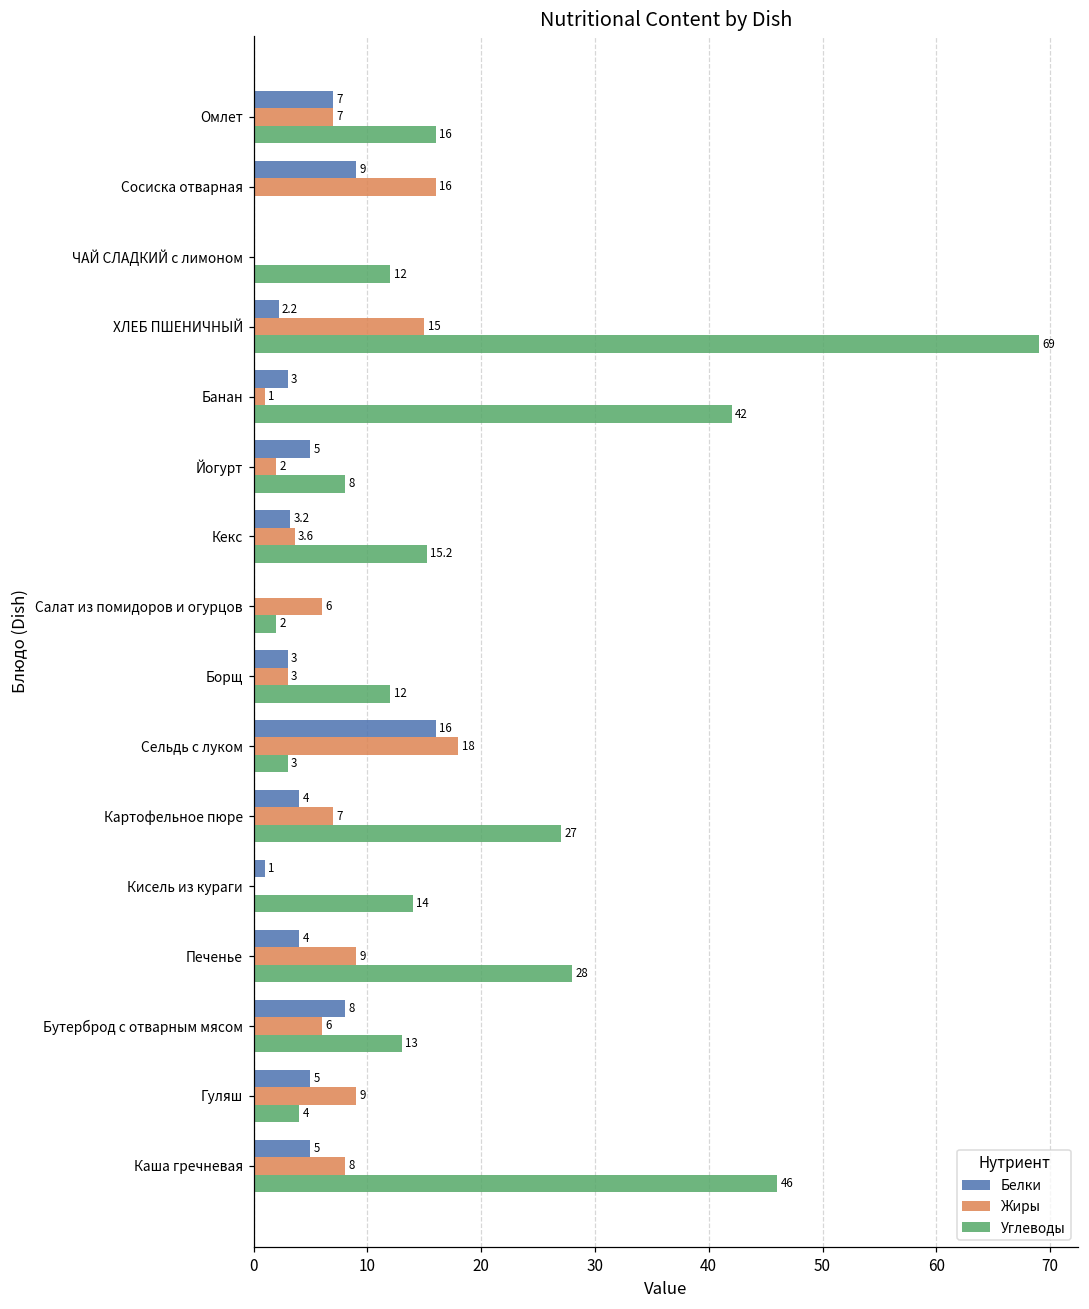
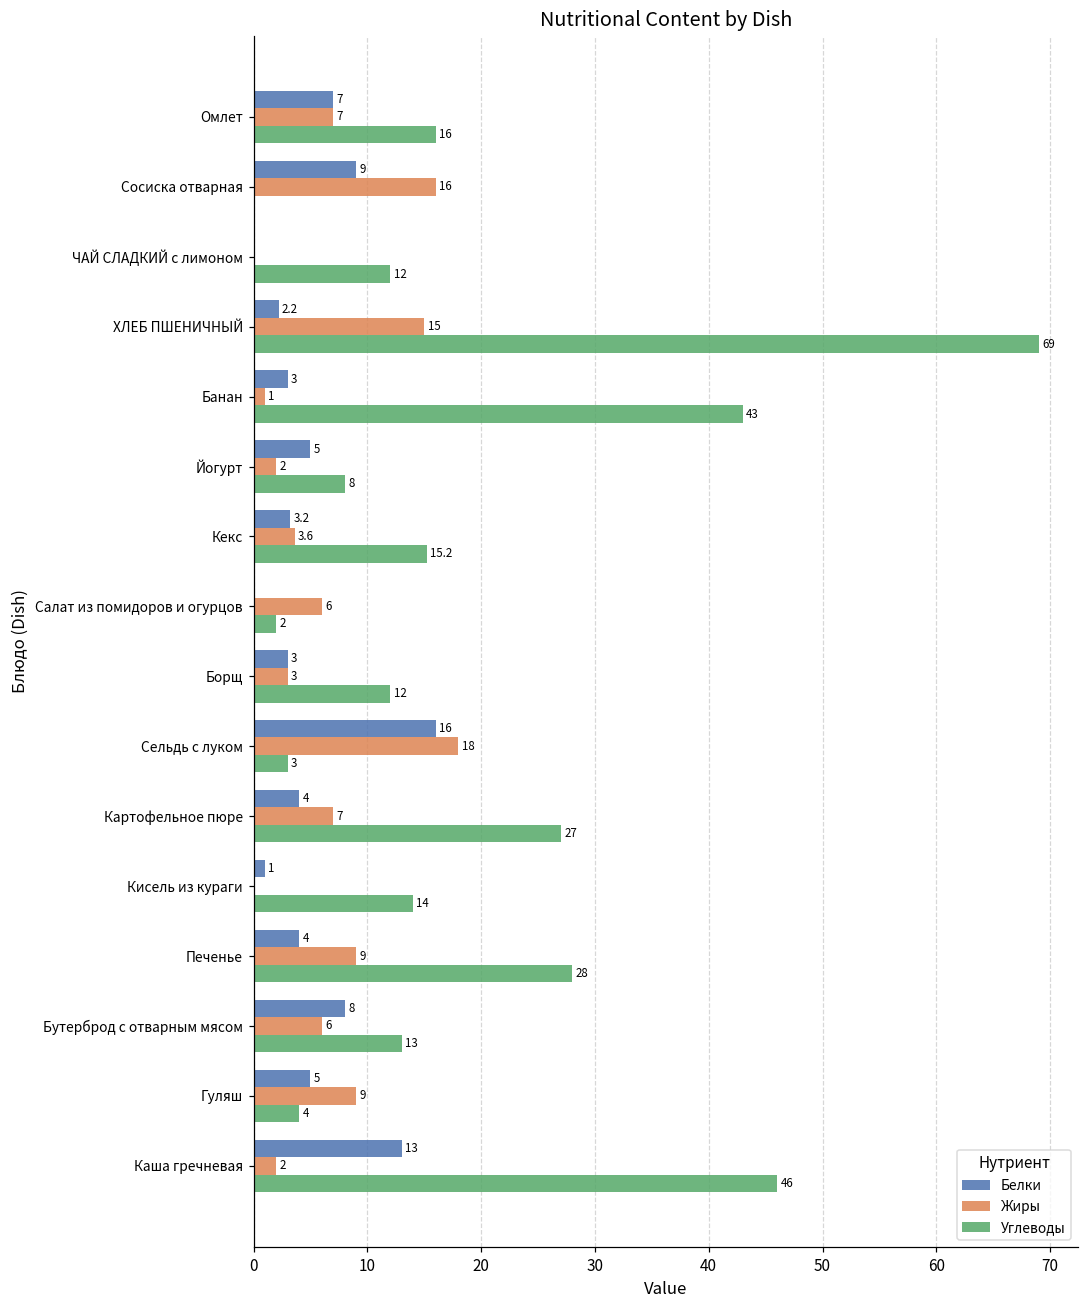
  {
    "Белки": {
      "Омлет": 7,
      "Сосиска отварная": 9,
      "ХЛЕБ ПШЕНИЧНЫЙ": 2.2,
      "Банан": 3,
      "Йогурт": 5,
      "Кекс": 3.2,
      "Борщ": 3,
      "Сельдь с луком": 16,
      "Картофельное пюре": 4,
      "Кисель из кураги": 1,
      "Печенье": 4,
      "Бутерброд с отварным мясом": 8,
      "Гуляш": 5,
-     "Каша гречневая": 5
+     "Каша гречневая": 13
    },
    "Жиры": {
      "Омлет": 7,
      "Сосиска отварная": 16,
      "ХЛЕБ ПШЕНИЧНЫЙ": 15,
      "Банан": 1,
      "Йогурт": 2,
      "Кекс": 3.6,
      "Салат из помидоров и огурцов": 6,
      "Борщ": 3,
      "Сельдь с луком": 18,
      "Картофельное пюре": 7,
      "Печенье": 9,
      "Бутерброд с отварным мясом": 6,
      "Гуляш": 9,
-     "Каша гречневая": 8
+     "Каша гречневая": 2
    },
    "Углеводы": {
      "Омлет": 16,
      "ЧАЙ СЛАДКИЙ с лимоном": 12,
      "ХЛЕБ ПШЕНИЧНЫЙ": 69,
-     "Банан": 42,
+     "Банан": 43,
      "Йогурт": 8,
      "Кекс": 15.2,
      "Салат из помидоров и огурцов": 2,
      "Борщ": 12,
      "Сельдь с луком": 3,
      "Картофельное пюре": 27,
      "Кисель из кураги": 14,
      "Печенье": 28,
      "Бутерброд с отварным мясом": 13,
      "Гуляш": 4,
      "Каша гречневая": 46
    }
  }
